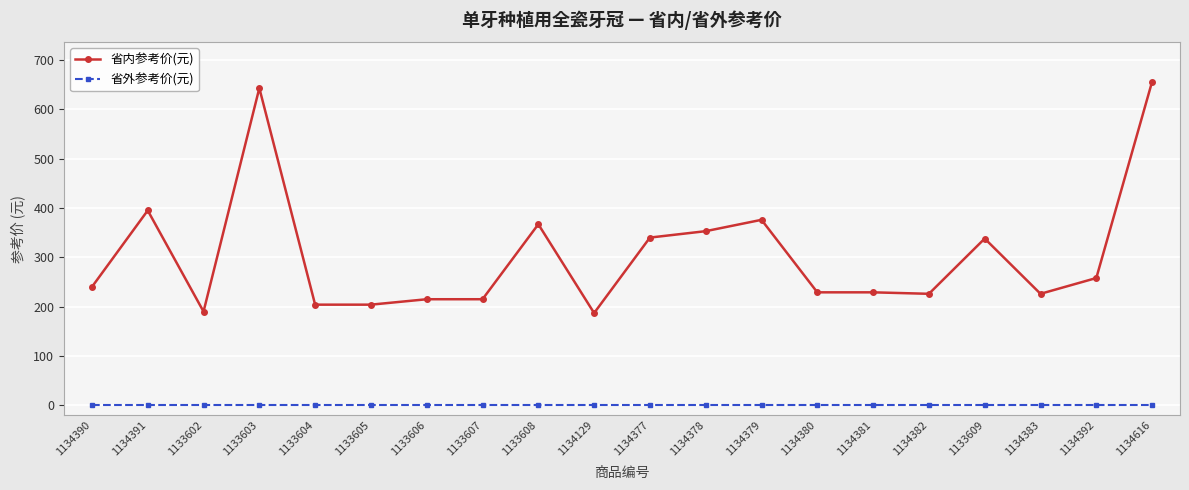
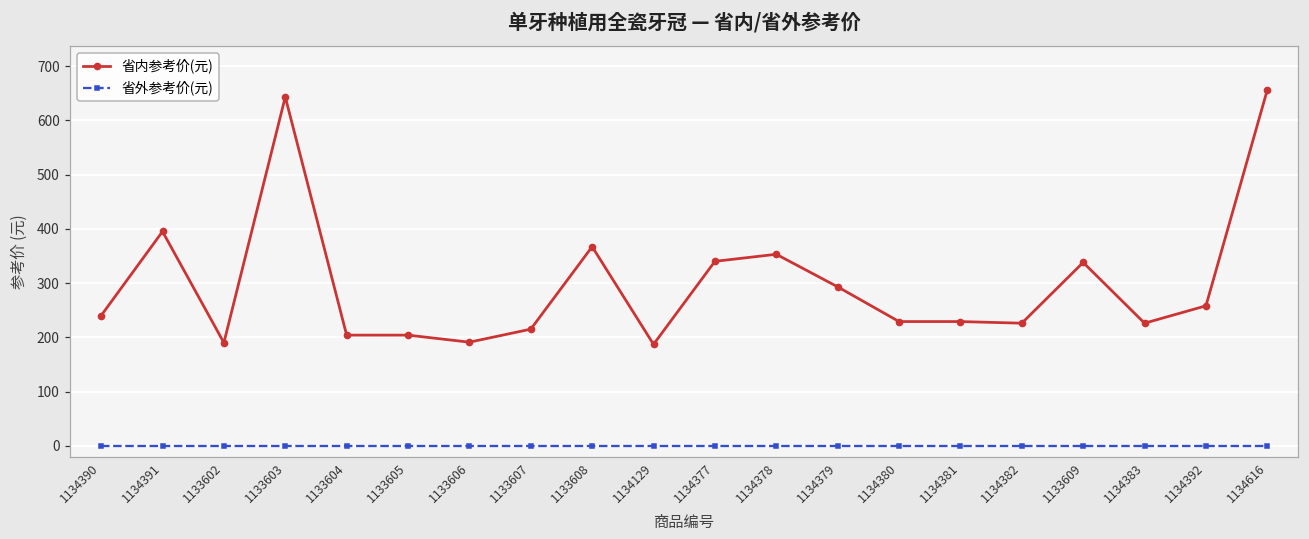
  {
    "省内参考价(元)": {
      "1134390": 240,
      "1134391": 400,
      "1133602": 190,
      "1133603": 640,
      "1133604": 200,
      "1133605": 200,
-     "1133606": 220,
+     "1133606": 190,
      "1133607": 220,
      "1133608": 370,
      "1134129": 190,
      "1134377": 340,
      "1134378": 350,
-     "1134379": 380,
+     "1134379": 290,
      "1134380": 230,
      "1134381": 230,
      "1134382": 230,
      "1133609": 340,
      "1134383": 230,
      "1134392": 260,
      "1134616": 660
    },
    "省外参考价(元)": {
      "1134390": 0,
      "1134391": 0,
      "1133602": 0,
      "1133603": 0,
      "1133604": 0,
      "1133605": 0,
      "1133606": 0,
      "1133607": 0,
      "1133608": 0,
      "1134129": 0,
      "1134377": 0,
      "1134378": 0,
      "1134379": 0,
      "1134380": 0,
      "1134381": 0,
      "1134382": 0,
      "1133609": 0,
      "1134383": 0,
      "1134392": 0,
      "1134616": 0
    }
  }
